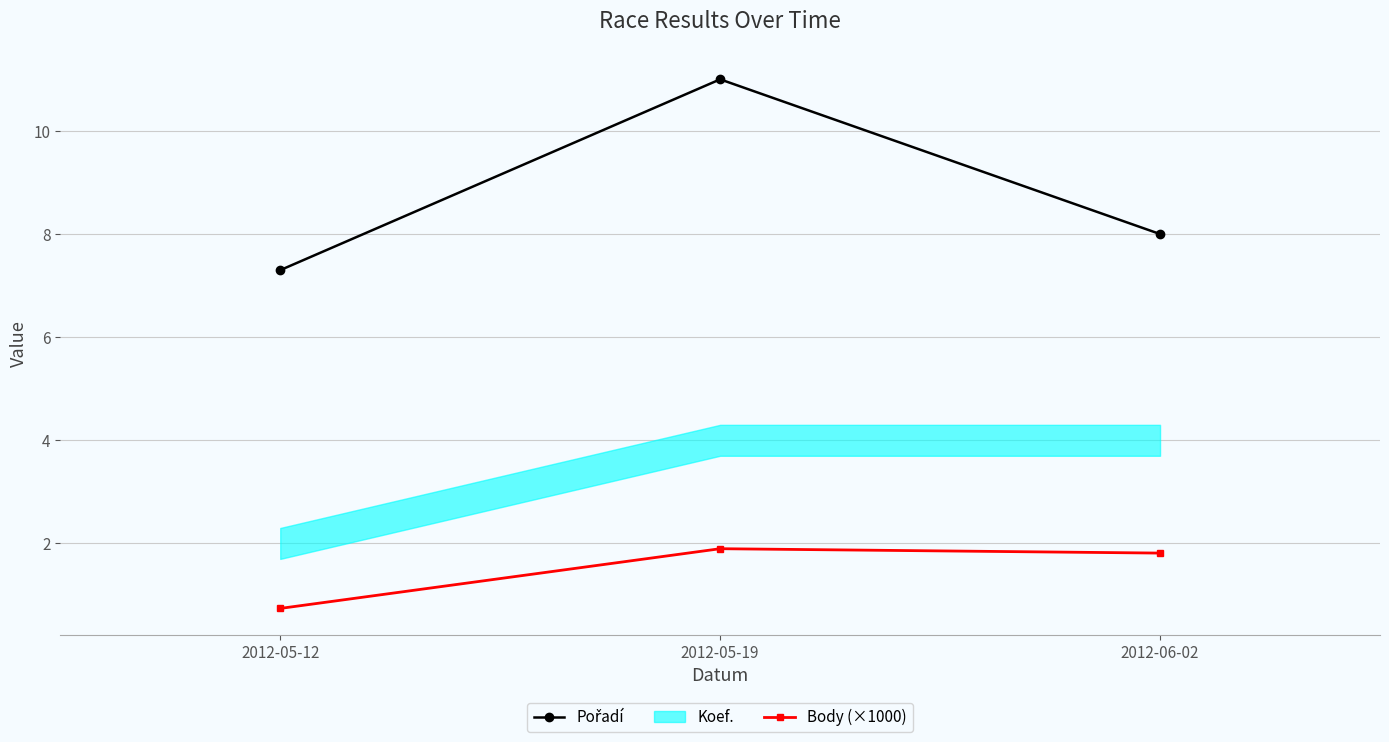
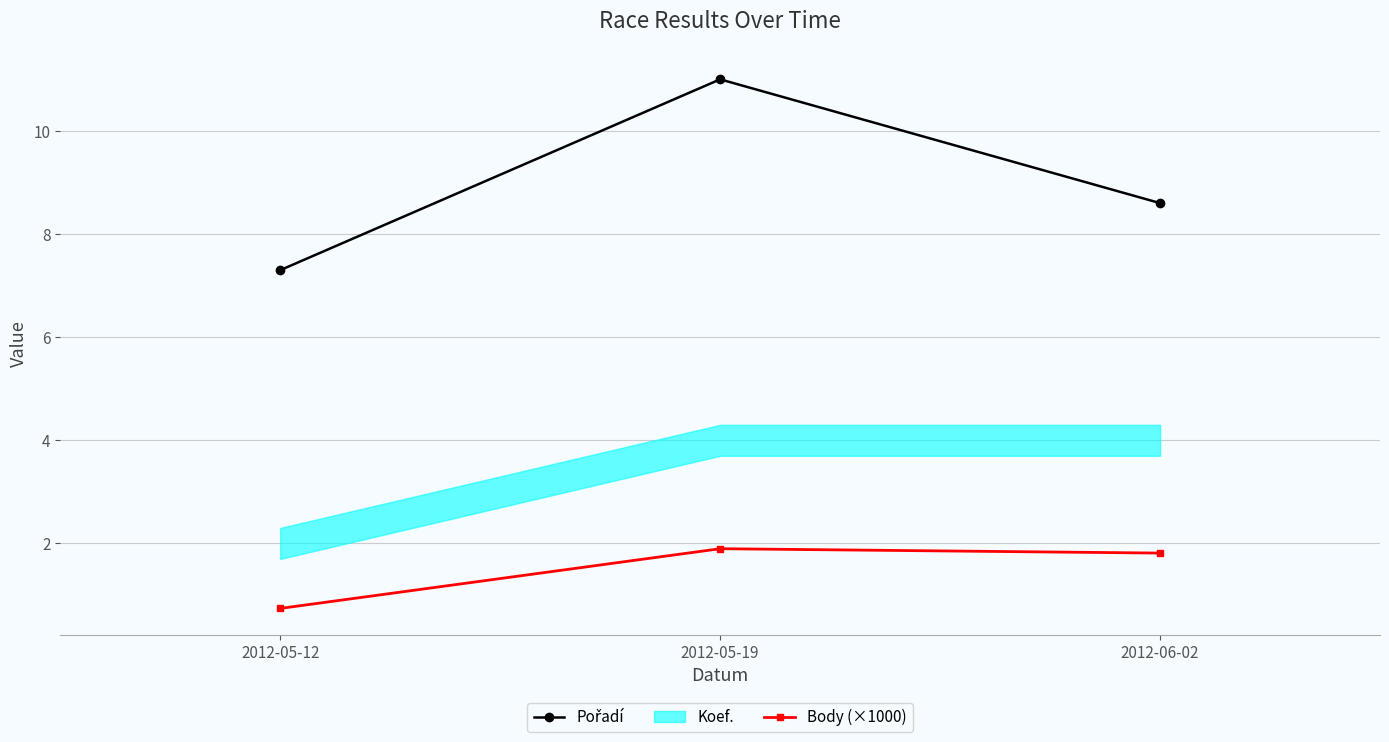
  {
    "Pořadí": {
      "2012-05-12": 7.3,
      "2012-05-19": 11.0,
-     "2012-06-02": 8.0
+     "2012-06-02": 8.6
    },
    "Body (×1000)": {
      "2012-05-12": 0.7,
      "2012-05-19": 1.9,
      "2012-06-02": 1.8
    }
  }
